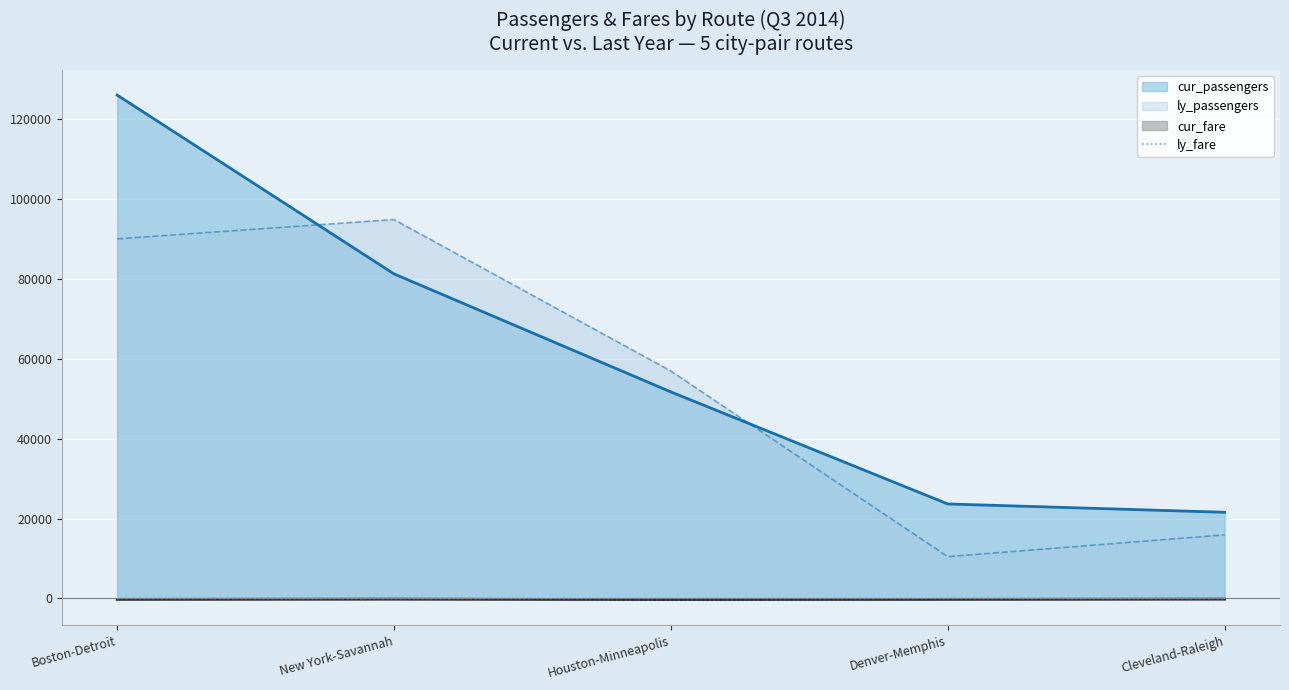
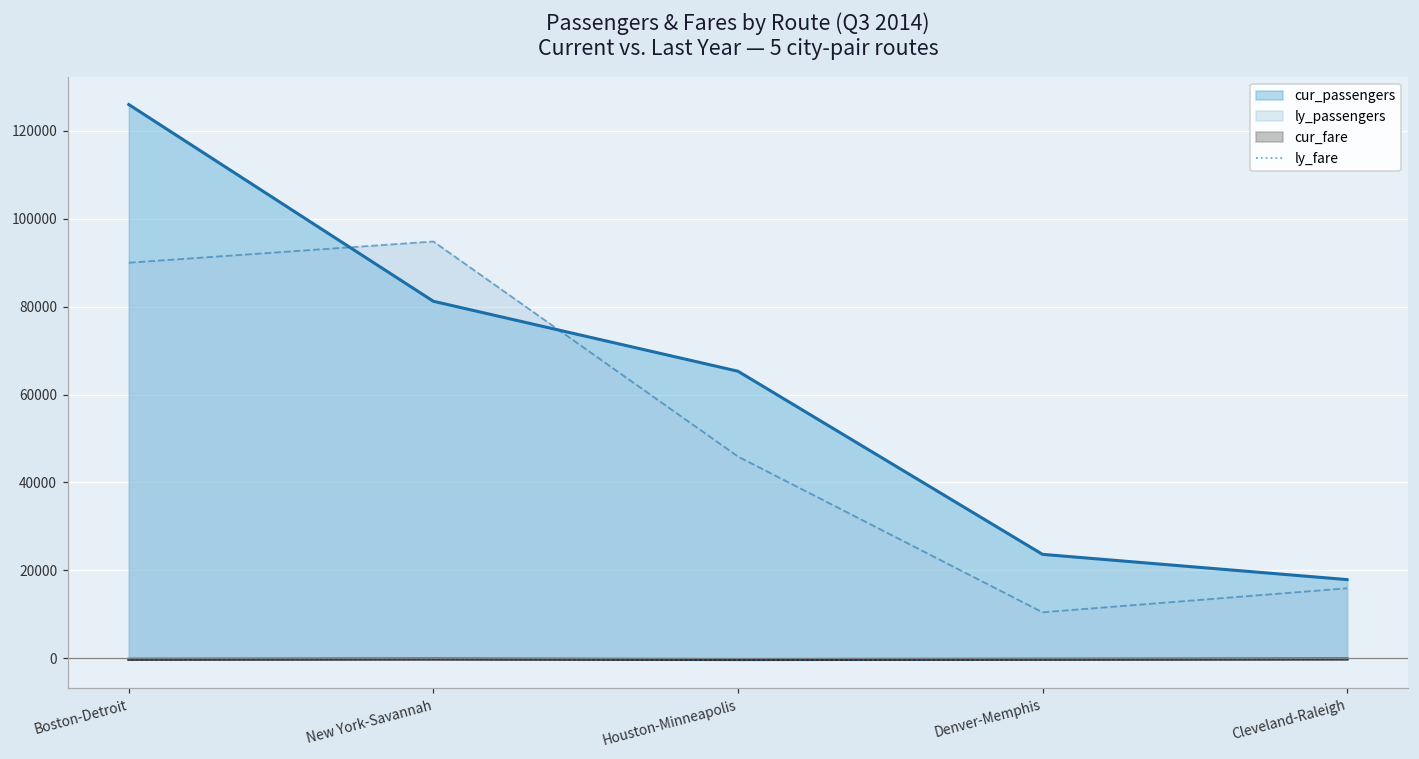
  {
    "cur_passengers": {
      "Boston-Detroit": 126000,
      "New York-Savannah": 81000,
-     "Houston-Minneapolis": 52000,
+     "Houston-Minneapolis": 65000,
      "Denver-Memphis": 24000,
-     "Cleveland-Raleigh": 22000
+     "Cleveland-Raleigh": 18000
    },
    "ly_passengers": {
      "Boston-Detroit": 90000,
      "New York-Savannah": 95000,
-     "Houston-Minneapolis": 57000,
+     "Houston-Minneapolis": 46000,
      "Denver-Memphis": 10000,
      "Cleveland-Raleigh": 16000
    }
  }
